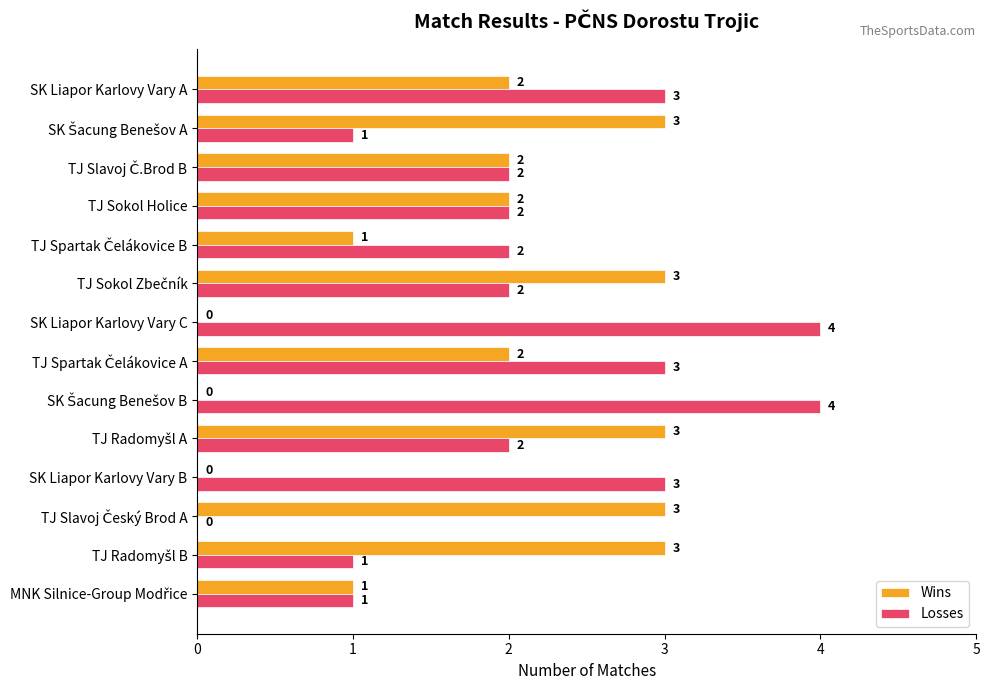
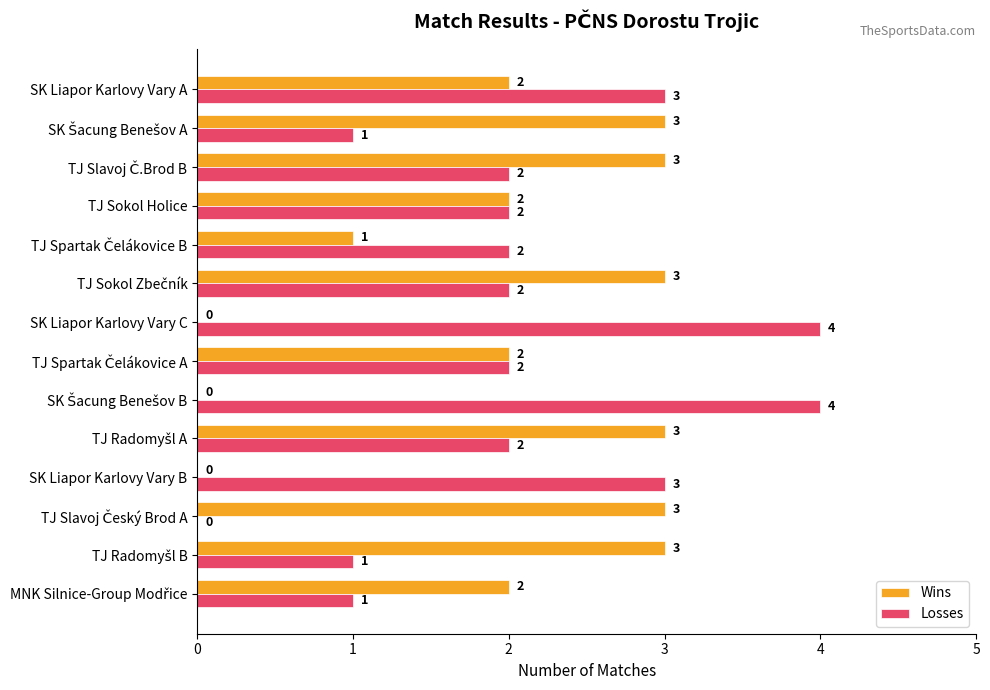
  {
    "Wins": {
      "SK Liapor Karlovy Vary A": 2,
      "SK Šacung Benešov A": 3,
-     "TJ Slavoj Č.Brod B": 2,
+     "TJ Slavoj Č.Brod B": 3,
      "TJ Sokol Holice": 2,
      "TJ Spartak Čelákovice B": 1,
      "TJ Sokol Zbečník": 3,
      "SK Liapor Karlovy Vary C": 0,
      "TJ Spartak Čelákovice A": 2,
      "SK Šacung Benešov B": 0,
      "TJ Radomyšl A": 3,
      "SK Liapor Karlovy Vary B": 0,
      "TJ Slavoj Český Brod A": 3,
      "TJ Radomyšl B": 3,
-     "MNK Silnice-Group Modřice": 1
+     "MNK Silnice-Group Modřice": 2
    },
    "Losses": {
      "SK Liapor Karlovy Vary A": 3,
      "SK Šacung Benešov A": 1,
      "TJ Slavoj Č.Brod B": 2,
      "TJ Sokol Holice": 2,
      "TJ Spartak Čelákovice B": 2,
      "TJ Sokol Zbečník": 2,
      "SK Liapor Karlovy Vary C": 4,
-     "TJ Spartak Čelákovice A": 3,
+     "TJ Spartak Čelákovice A": 2,
      "SK Šacung Benešov B": 4,
      "TJ Radomyšl A": 2,
      "SK Liapor Karlovy Vary B": 3,
      "TJ Slavoj Český Brod A": 0,
      "TJ Radomyšl B": 1,
      "MNK Silnice-Group Modřice": 1
    }
  }
